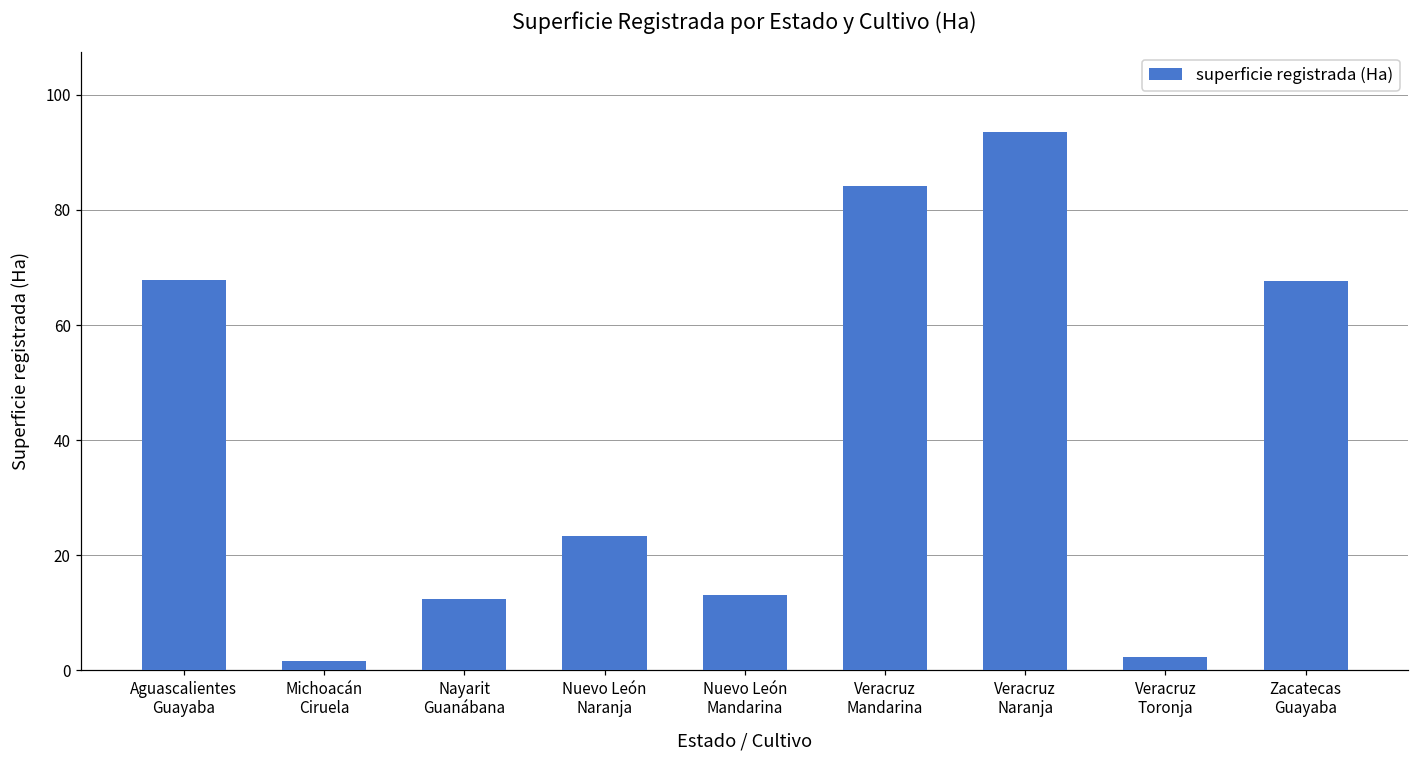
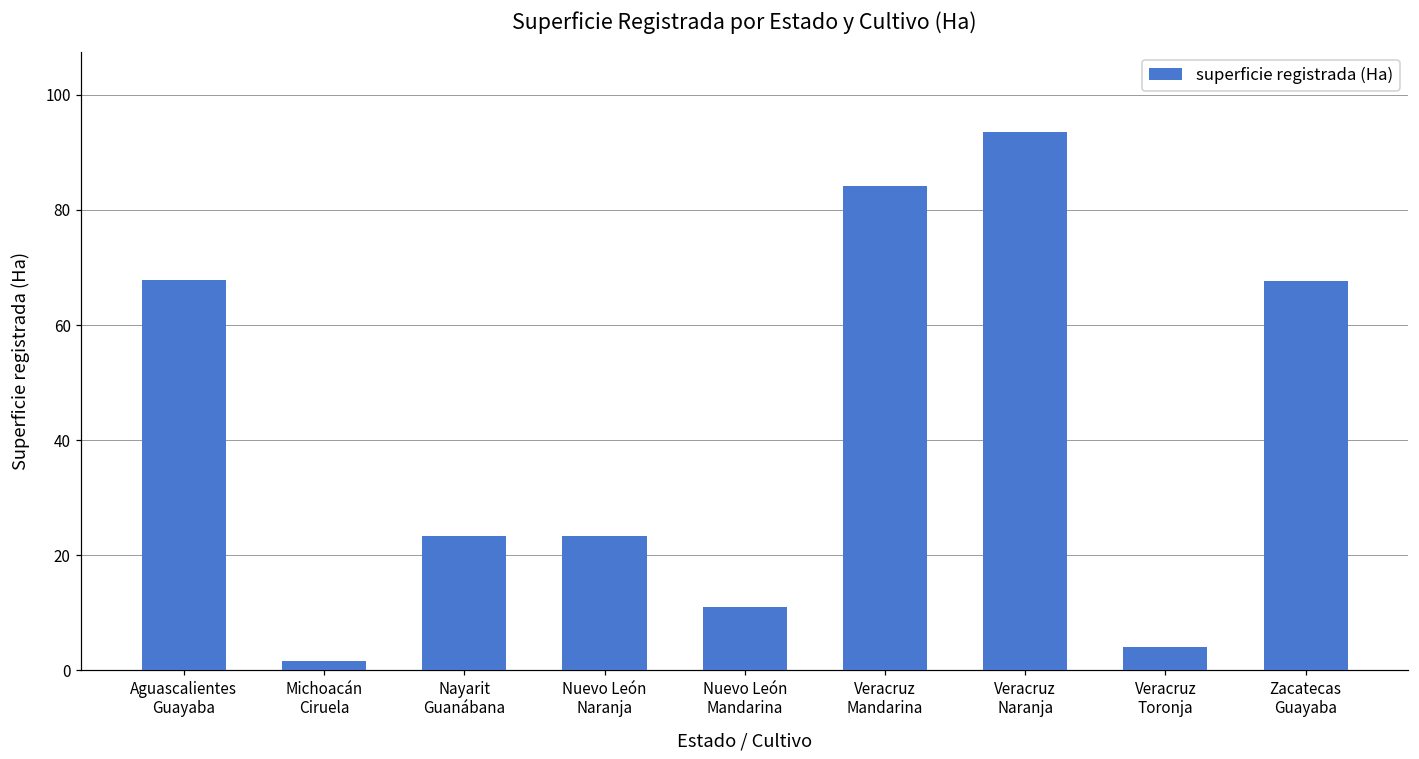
  {
    "Aguascalientes Guayaba": 68,
    "Michoacán Ciruela": 2,
-   "Nayarit Guanábana": 12,
+   "Nayarit Guanábana": 23,
    "Nuevo León Naranja": 23,
-   "Nuevo León Mandarina": 13,
+   "Nuevo León Mandarina": 11,
    "Veracruz Mandarina": 84,
    "Veracruz Naranja": 94,
-   "Veracruz Toronja": 2,
+   "Veracruz Toronja": 4,
    "Zacatecas Guayaba": 68
  }
